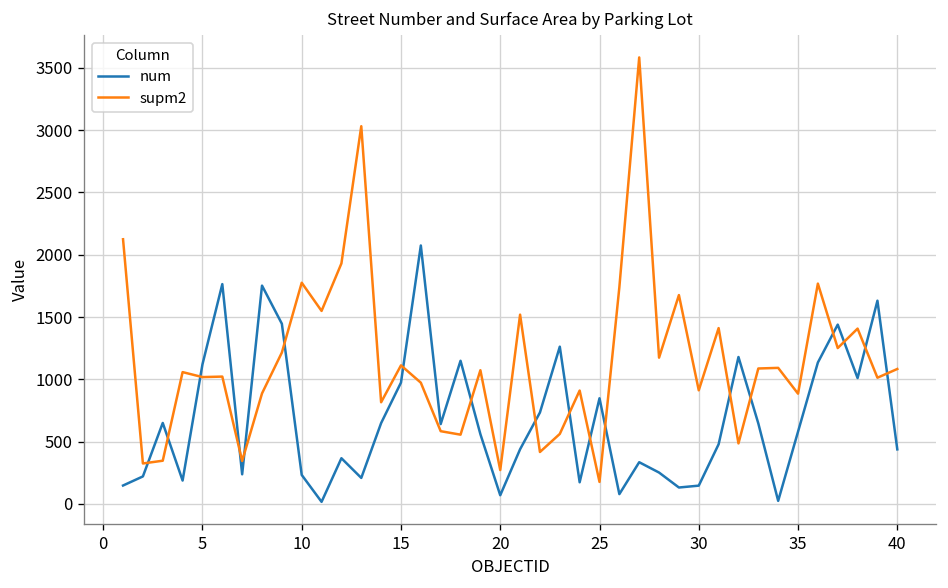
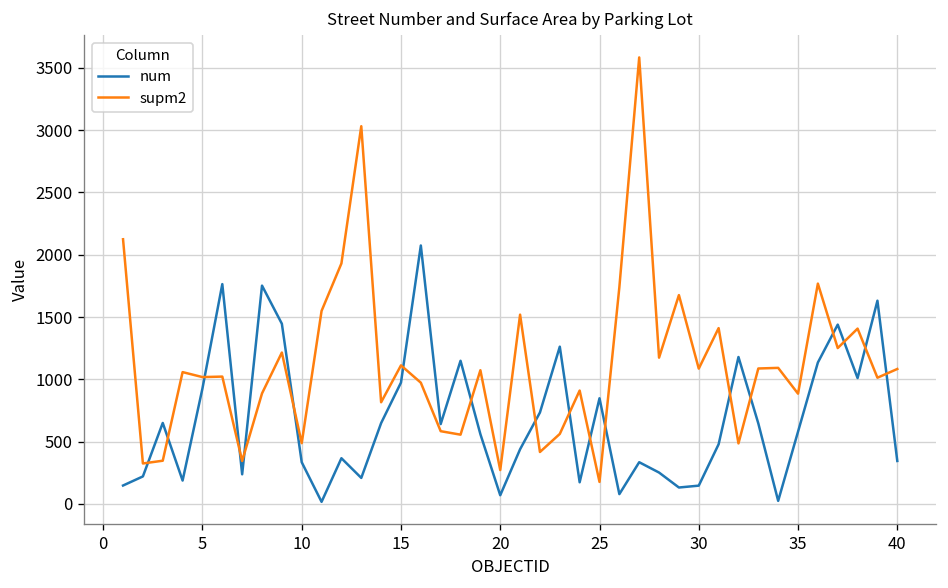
  {
    "num": {
-     "5": 1120,
-     "10": 230,
+     "5": 930,
+     "10": 340,
      "15": 970,
      "20": 70,
      "25": 850,
      "30": 150,
      "35": 580,
-     "40": 440
+     "40": 350
    },
    "supm2": {
      "5": 1020,
-     "10": 1780,
+     "10": 490,
      "15": 1110,
      "20": 270,
      "25": 180,
-     "30": 910,
+     "30": 1090,
      "35": 890,
      "40": 1080
    }
  }
